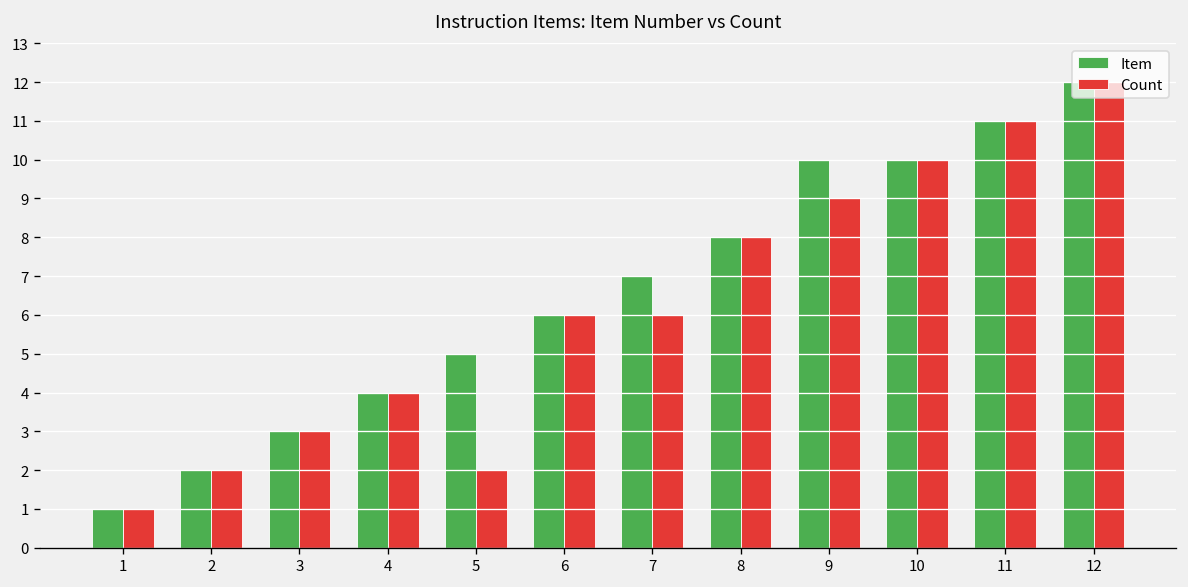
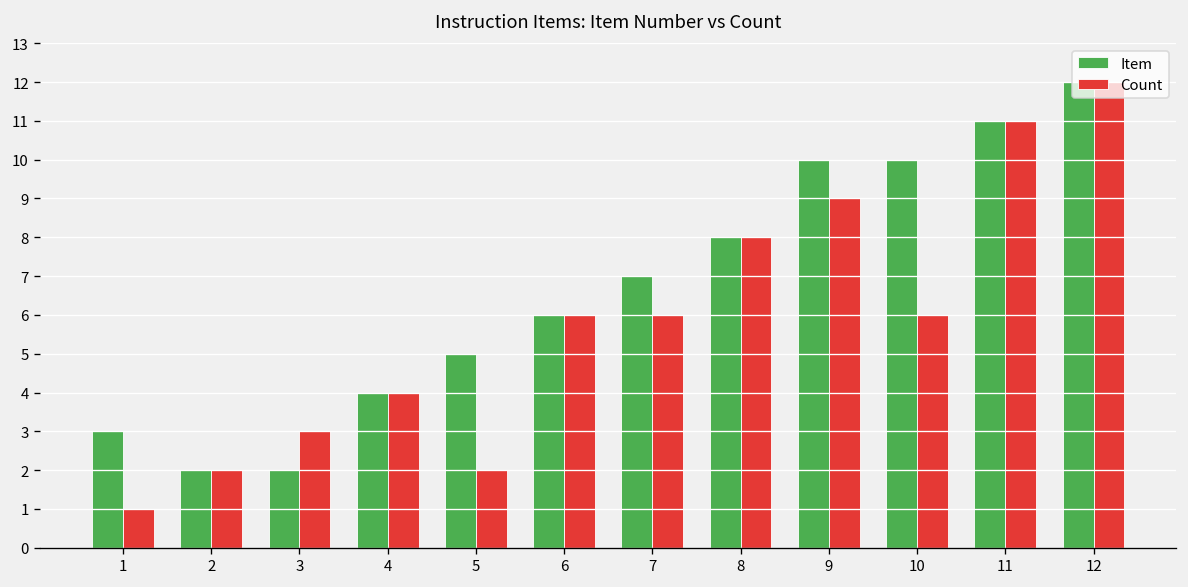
  {
    "Item": {
-     "1": 1,
+     "1": 3,
      "2": 2,
-     "3": 3,
+     "3": 2,
      "4": 4,
      "5": 5,
      "6": 6,
      "7": 7,
      "8": 8,
      "9": 10,
      "10": 10,
      "11": 11
    },
    "Count": {
      "1": 1,
      "2": 2,
      "3": 3,
      "4": 4,
      "5": 2,
      "6": 6,
      "7": 6,
      "8": 8,
      "9": 9,
-     "10": 10,
+     "10": 6,
      "11": 11
    }
  }
